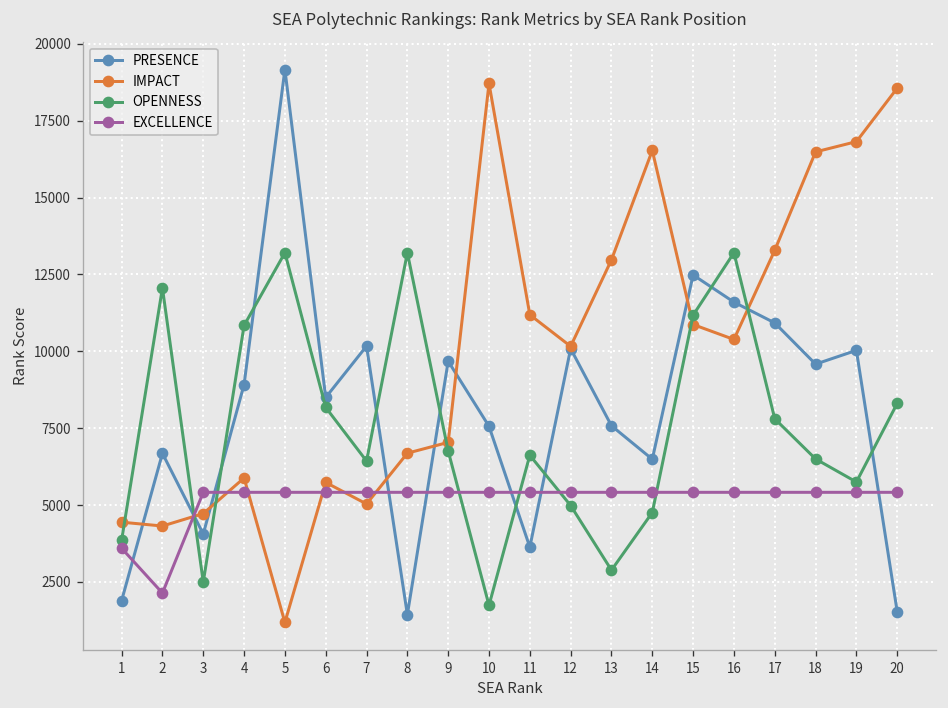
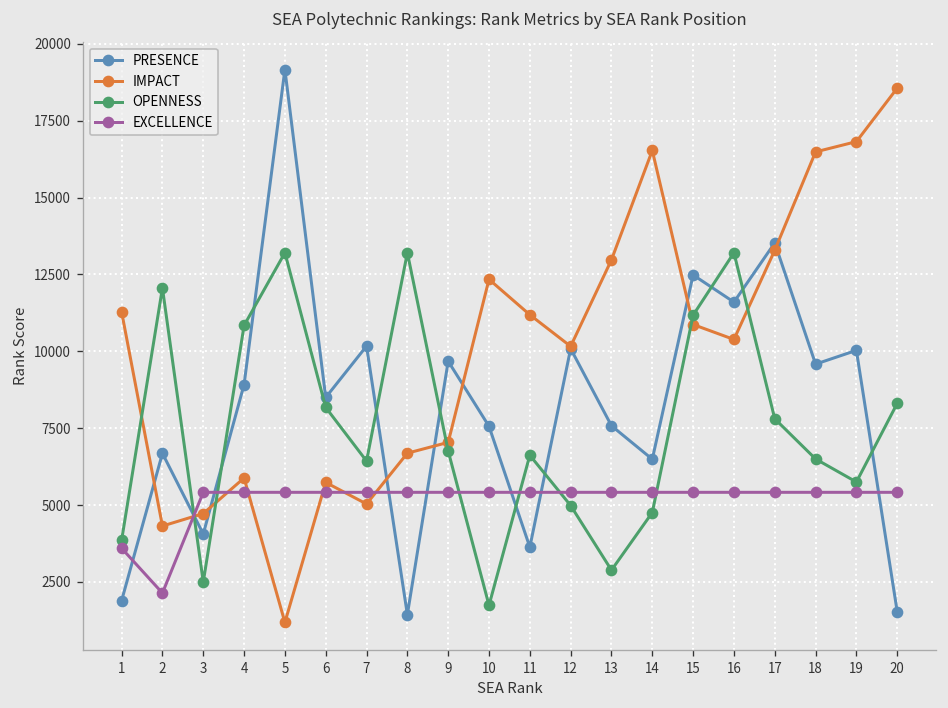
  {
    "PRESENCE": {
      "1": 1900,
      "2": 6700,
      "3": 4100,
      "4": 8900,
      "5": 19200,
      "6": 8500,
      "7": 10200,
      "8": 1400,
      "9": 9700,
      "10": 7600,
      "11": 3600,
      "13": 7600,
      "14": 6500,
      "15": 12500,
      "16": 11600,
-     "17": 10900,
+     "17": 13500,
      "18": 9600,
      "19": 10000,
      "20": 1500
    },
    "IMPACT": {
-     "1": 4400,
+     "1": 11300,
      "2": 4300,
      "3": 4700,
      "4": 5900,
      "5": 1200,
      "6": 5700,
      "7": 5000,
      "8": 6700,
      "9": 7000,
-     "10": 18700,
+     "10": 12300,
      "11": 11200,
      "13": 13000,
      "14": 16500,
      "15": 10900,
      "16": 10400,
      "17": 13300,
      "18": 16500,
      "19": 16800,
      "20": 18600
    },
    "OPENNESS": {
      "1": 3900,
      "2": 12100,
      "3": 2500,
      "4": 10800,
      "5": 13200,
      "6": 8200,
      "7": 6400,
      "8": 13200,
      "9": 6800,
      "10": 1700,
      "11": 6600,
      "12": 5000,
      "13": 2900,
      "14": 4800,
      "15": 11200,
      "16": 13200,
      "17": 7800,
      "18": 6500,
      "19": 5700,
      "20": 8300
    },
    "EXCELLENCE": {
      "1": 3600,
      "2": 2100,
      "3": 5400,
      "4": 5400,
      "5": 5400,
      "6": 5400,
      "7": 5400,
      "8": 5400,
      "9": 5400,
      "10": 5400,
      "11": 5400,
      "12": 5400,
      "13": 5400,
      "14": 5400,
      "15": 5400,
      "16": 5400,
      "17": 5400,
      "18": 5400,
      "19": 5400,
      "20": 5400
    }
  }
